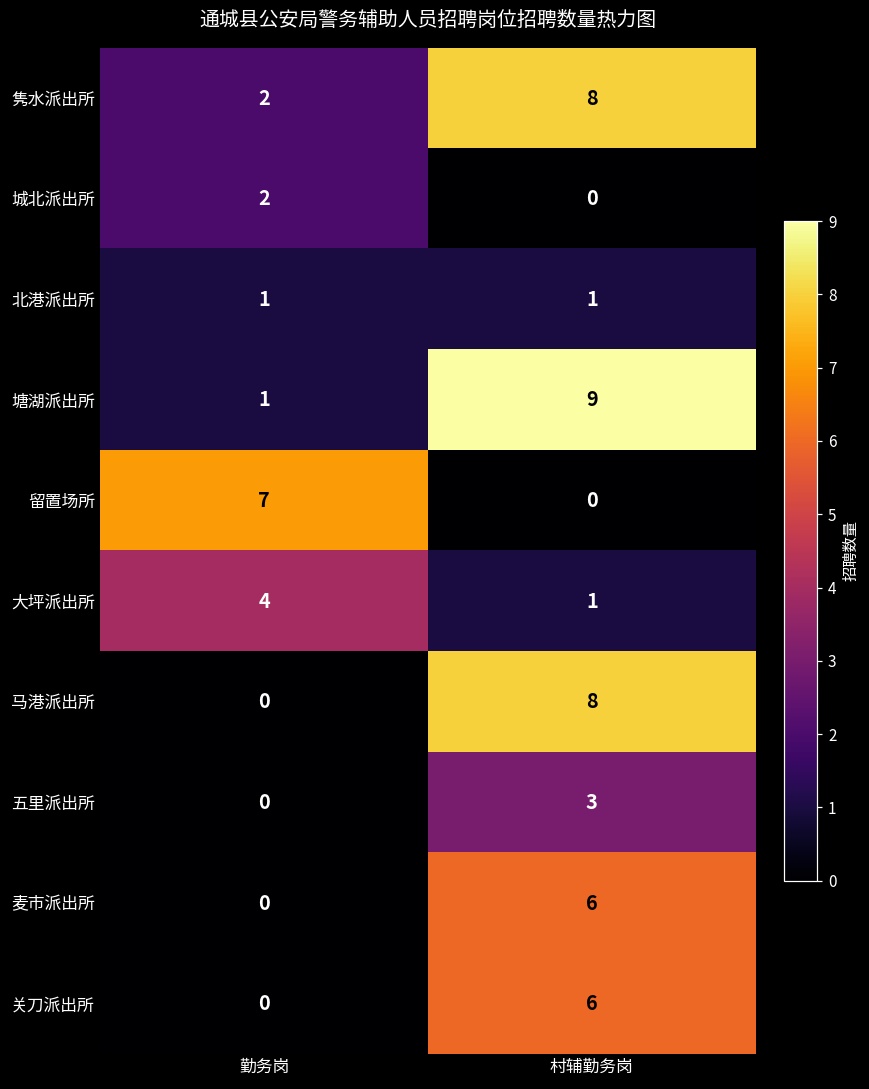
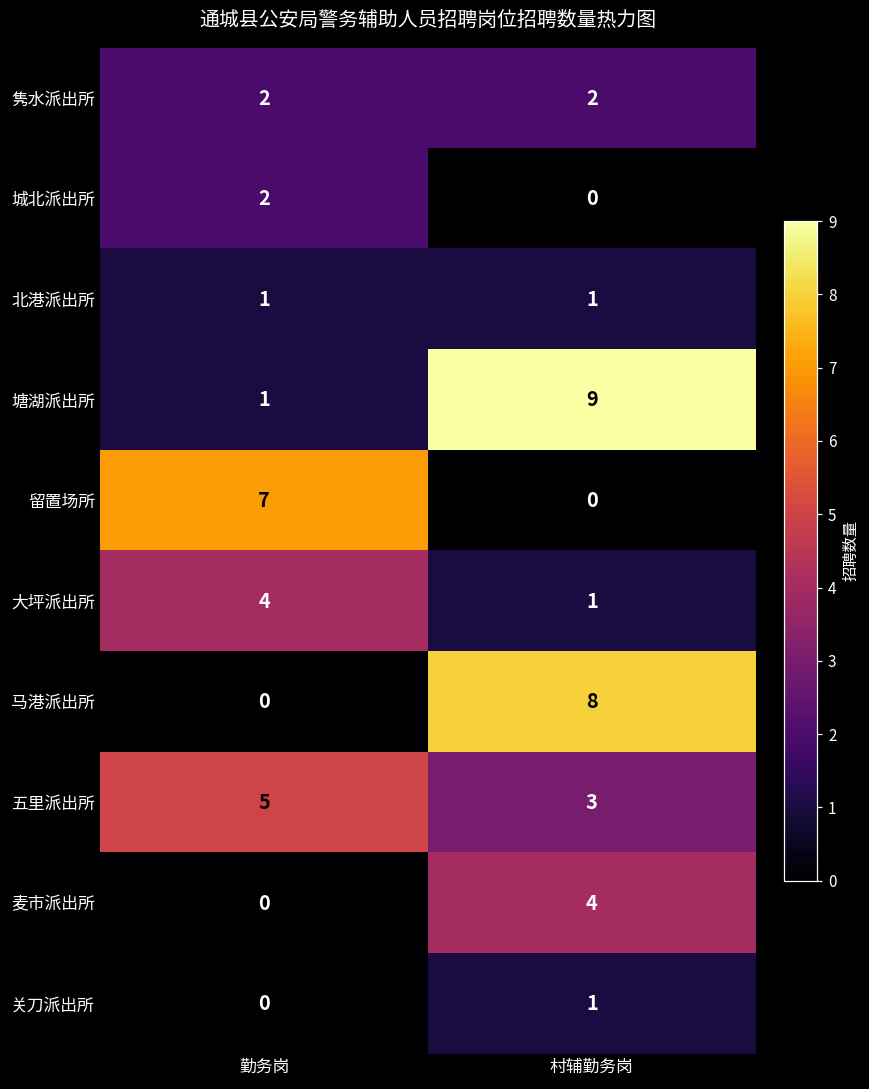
  {
    "隽水派出所": {
      "勤务岗": 2,
-     "村辅勤务岗": 8
+     "村辅勤务岗": 2
    },
    "城北派出所": {
      "勤务岗": 2,
      "村辅勤务岗": 0
    },
    "北港派出所": {
      "勤务岗": 1,
      "村辅勤务岗": 1
    },
    "塘湖派出所": {
      "勤务岗": 1,
      "村辅勤务岗": 9
    },
    "留置场所": {
      "勤务岗": 7,
      "村辅勤务岗": 0
    },
    "大坪派出所": {
      "勤务岗": 4,
      "村辅勤务岗": 1
    },
    "马港派出所": {
      "勤务岗": 0,
      "村辅勤务岗": 8
    },
    "五里派出所": {
-     "勤务岗": 0,
+     "勤务岗": 5,
      "村辅勤务岗": 3
    },
    "麦市派出所": {
      "勤务岗": 0,
-     "村辅勤务岗": 6
+     "村辅勤务岗": 4
    },
    "关刀派出所": {
      "勤务岗": 0,
-     "村辅勤务岗": 6
+     "村辅勤务岗": 1
    }
  }
